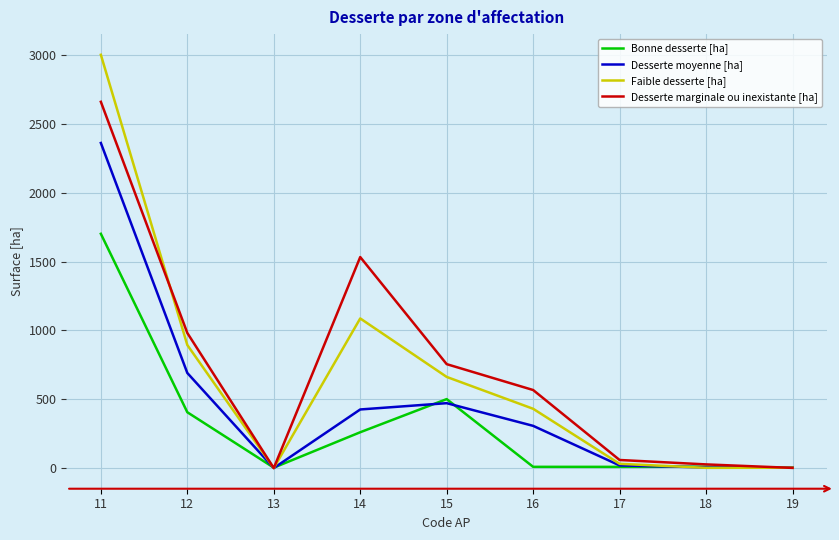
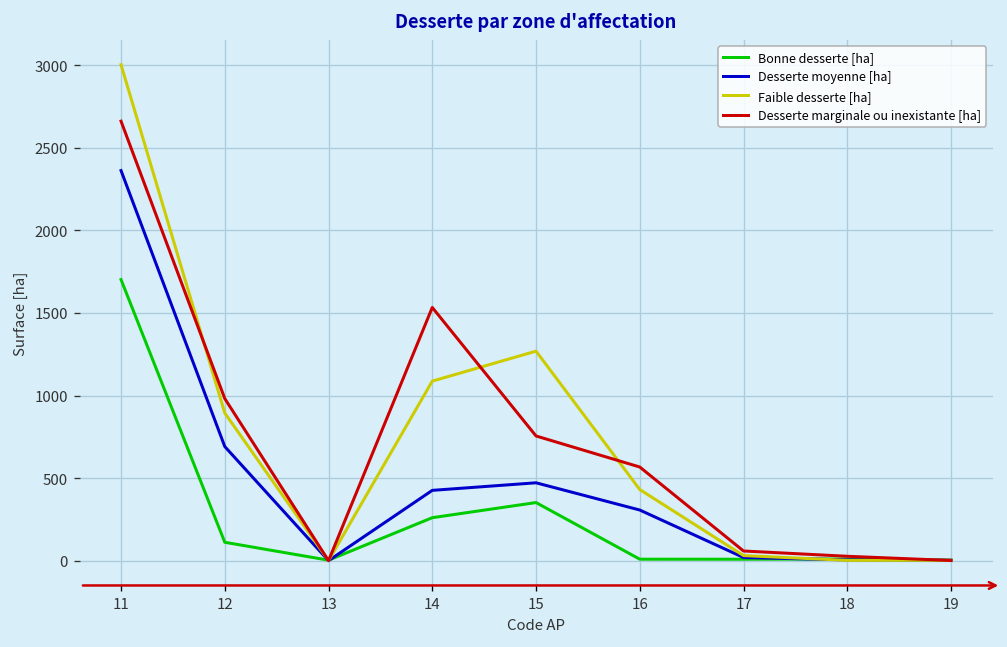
  {
    "Bonne desserte [ha]": {
      "11": 1700,
-     "12": 410,
+     "12": 110,
      "14": 260,
-     "15": 500,
+     "15": 350,
      "16": 10
    },
    "Desserte moyenne [ha]": {
      "11": 2360,
      "12": 690,
      "14": 430,
      "15": 470,
      "16": 310
    },
    "Faible desserte [ha]": {
      "11": 3000,
      "12": 890,
      "14": 1090,
-     "15": 660,
+     "15": 1270,
      "16": 430
    },
    "Desserte marginale ou inexistante [ha]": {
      "11": 2660,
      "12": 980,
      "14": 1530,
      "15": 760,
      "16": 570,
      "17": 60
    }
  }
